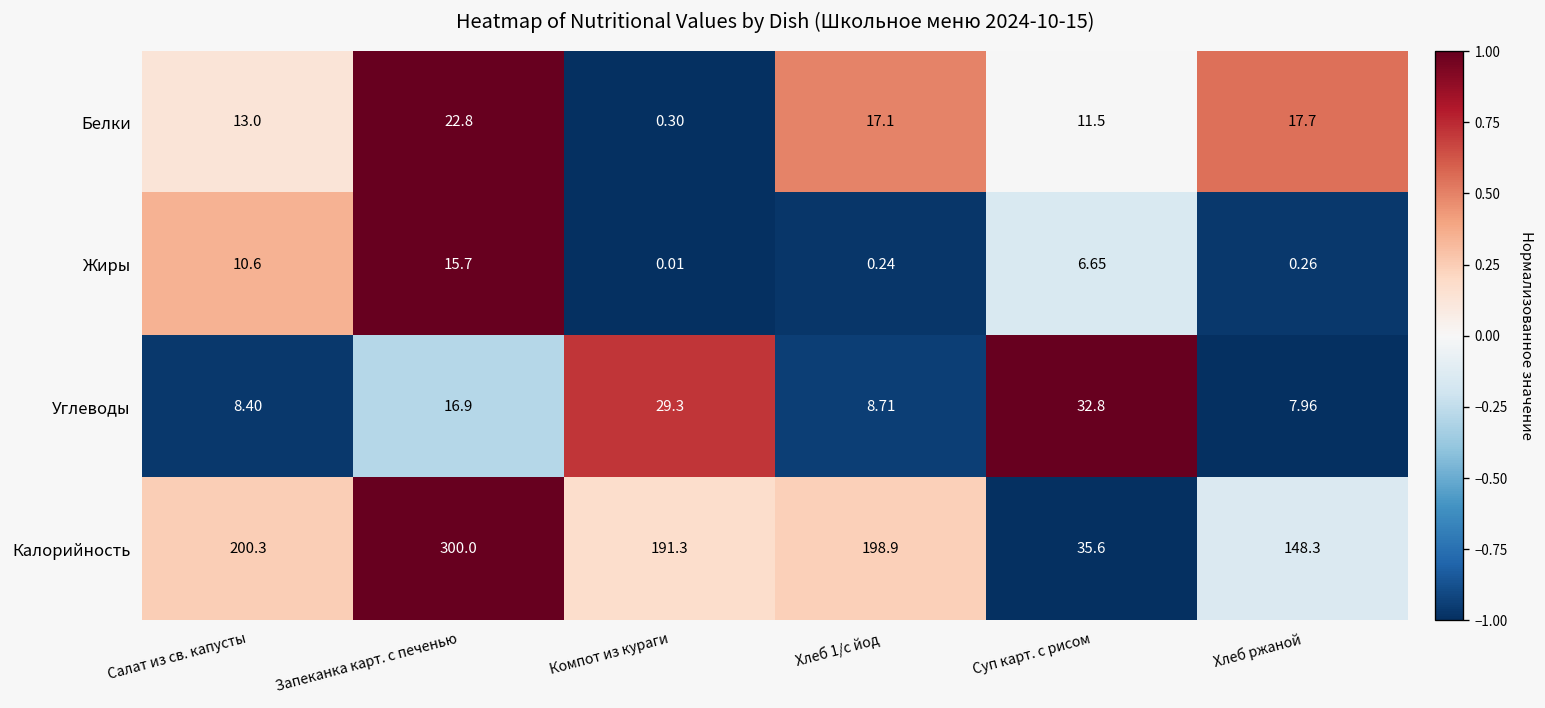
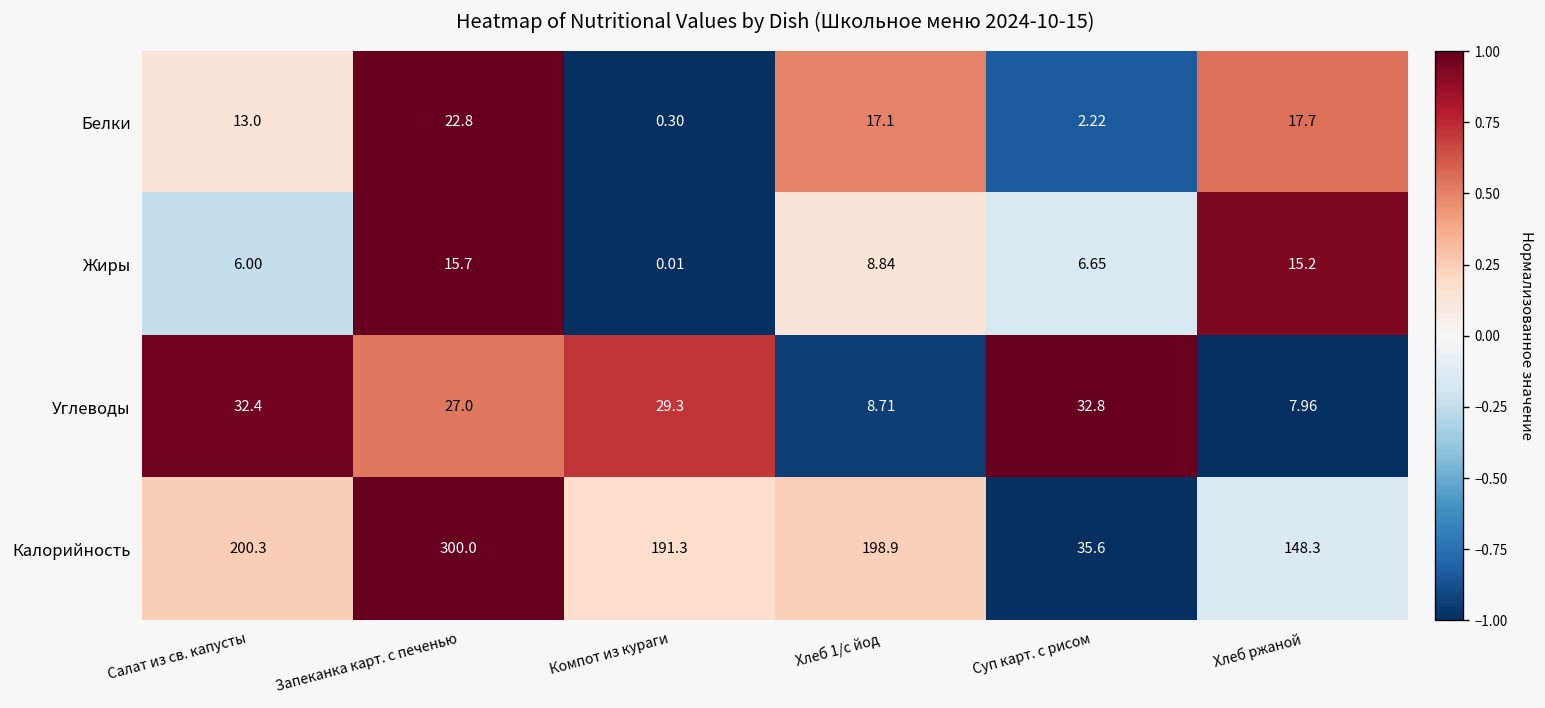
  {
    "Белки": {
      "Салат из св. капусты": 13.0,
      "Запеканка карт. с печенью": 22.8,
      "Компот из кураги": 0.30,
      "Хлеб 1/с йод": 17.1,
-     "Суп карт. с рисом": 11.5,
+     "Суп карт. с рисом": 2.22,
      "Хлеб ржаной": 17.7
    },
    "Жиры": {
-     "Салат из св. капусты": 10.6,
+     "Салат из св. капусты": 6.00,
      "Запеканка карт. с печенью": 15.7,
      "Компот из кураги": 0.01,
-     "Хлеб 1/с йод": 0.24,
+     "Хлеб 1/с йод": 8.84,
      "Суп карт. с рисом": 6.65,
-     "Хлеб ржаной": 0.26
+     "Хлеб ржаной": 15.2
    },
    "Углеводы": {
-     "Салат из св. капусты": 8.40,
-     "Запеканка карт. с печенью": 16.9,
+     "Салат из св. капусты": 32.4,
+     "Запеканка карт. с печенью": 27.0,
      "Компот из кураги": 29.3,
      "Хлеб 1/с йод": 8.71,
      "Суп карт. с рисом": 32.8,
      "Хлеб ржаной": 7.96
    },
    "Калорийность": {
      "Салат из св. капусты": 200.3,
      "Запеканка карт. с печенью": 300.0,
      "Компот из кураги": 191.3,
      "Хлеб 1/с йод": 198.9,
      "Суп карт. с рисом": 35.6,
      "Хлеб ржаной": 148.3
    }
  }
